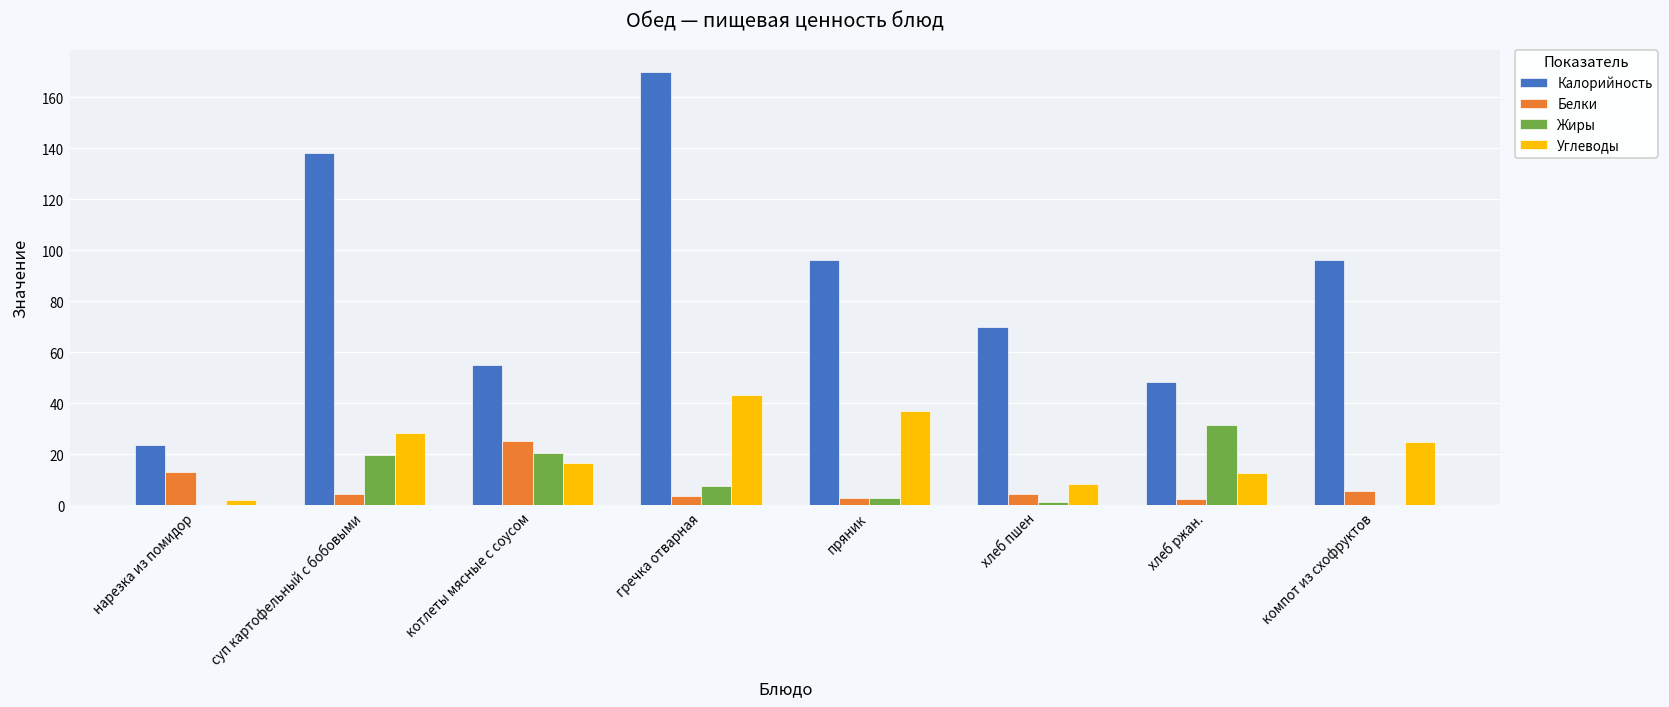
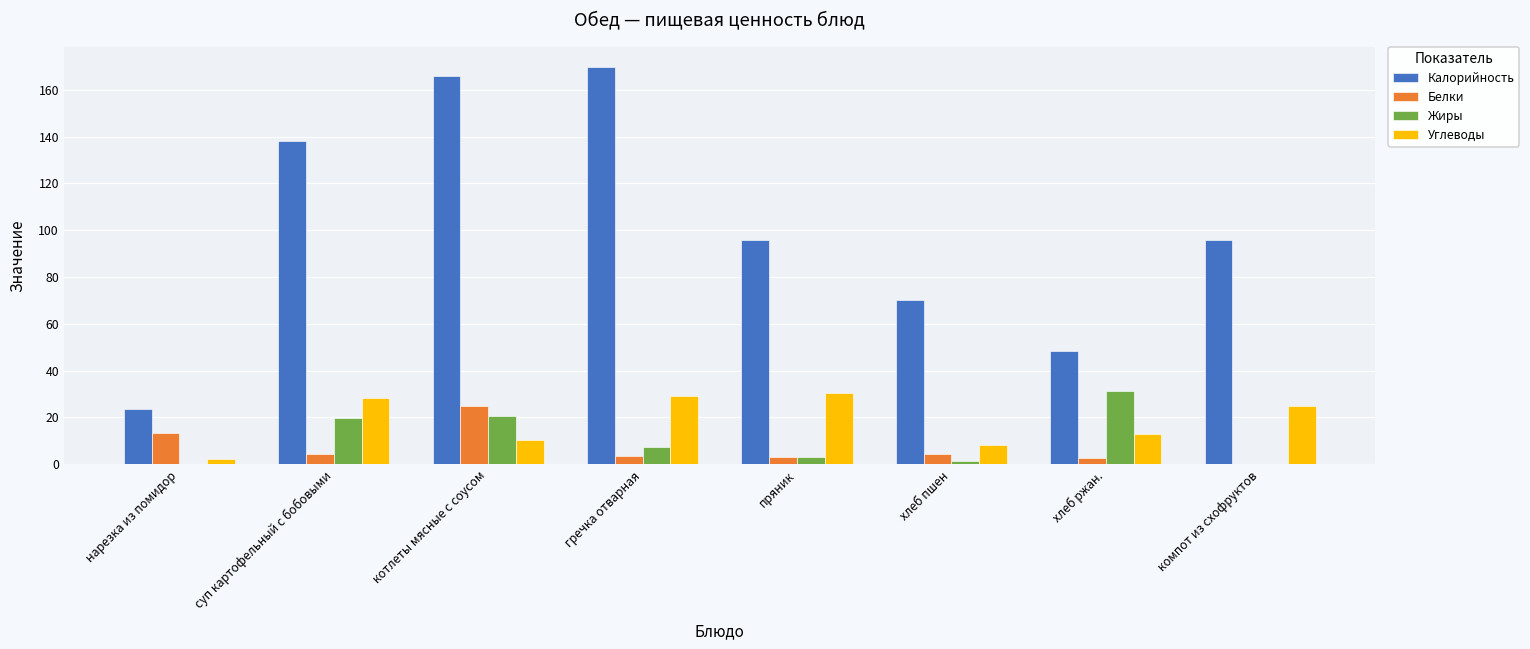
  {
    "Калорийность": {
      "нарезка из помидор": 24,
      "суп картофельный с бобовыми": 138,
-     "котлеты мясные с соусом": 55,
+     "котлеты мясные с соусом": 166,
      "гречка отварная": 170,
      "пряник": 96,
      "хлеб пшен": 70,
      "хлеб ржан.": 48,
      "компот из схофруктов": 96
    },
    "Белки": {
      "нарезка из помидор": 13,
      "суп картофельный с бобовыми": 4,
      "котлеты мясные с соусом": 25,
      "гречка отварная": 4,
      "пряник": 3,
      "хлеб пшен": 5,
      "хлеб ржан.": 3,
-     "компот из схофруктов": 6
+     "компот из схофруктов": 0
    },
    "Жиры": {
      "нарезка из помидор": 0,
      "суп картофельный с бобовыми": 20,
      "котлеты мясные с соусом": 20,
      "гречка отварная": 7,
      "пряник": 3,
      "хлеб пшен": 1,
      "хлеб ржан.": 31,
      "компот из схофруктов": 0
    },
    "Углеводы": {
      "нарезка из помидор": 2,
      "суп картофельный с бобовыми": 28,
-     "котлеты мясные с соусом": 17,
-     "гречка отварная": 43,
-     "пряник": 37,
+     "котлеты мясные с соусом": 11,
+     "гречка отварная": 29,
+     "пряник": 30,
      "хлеб пшен": 8,
      "хлеб ржан.": 13,
      "компот из схофруктов": 25
    }
  }
